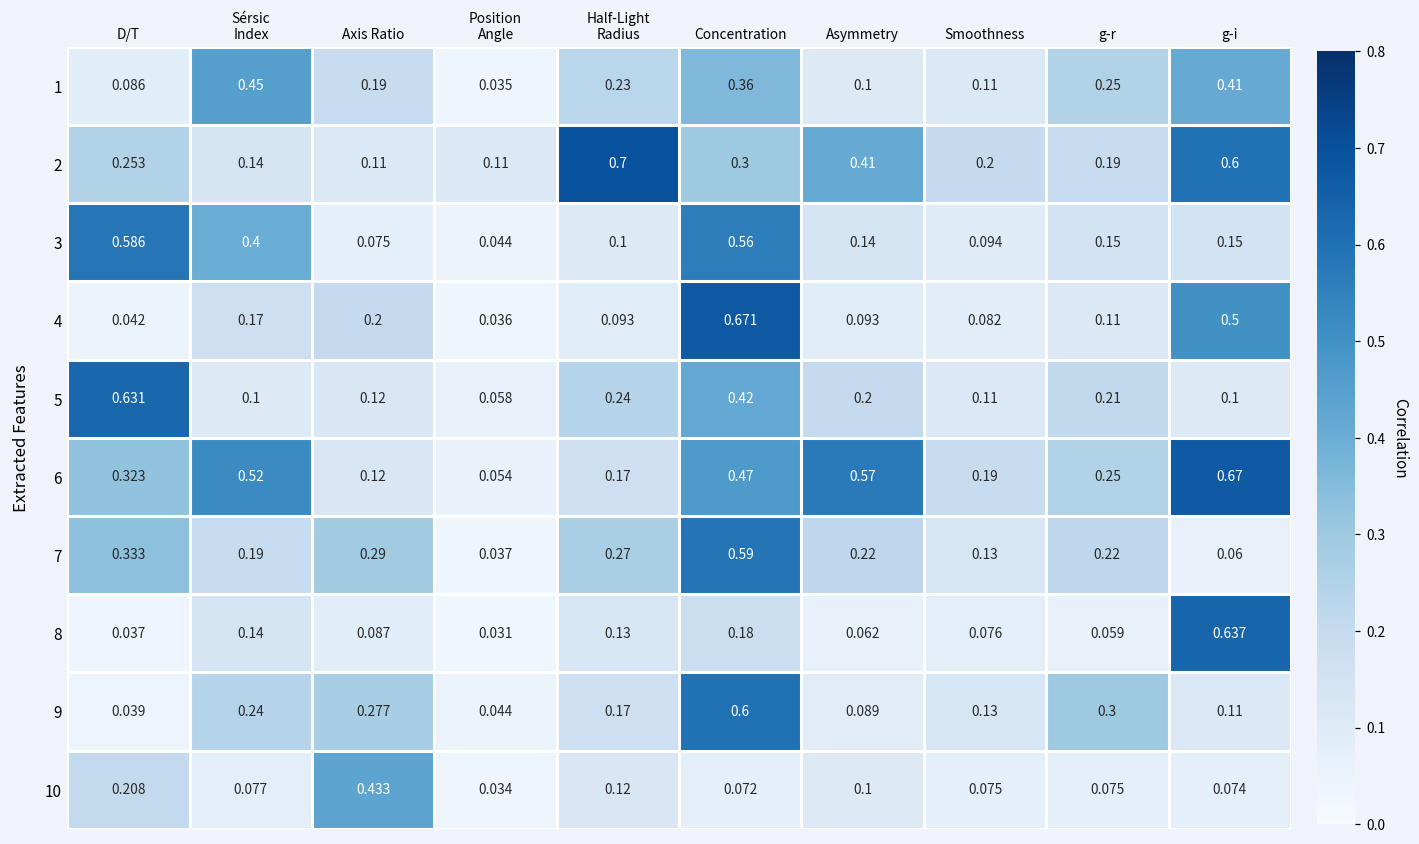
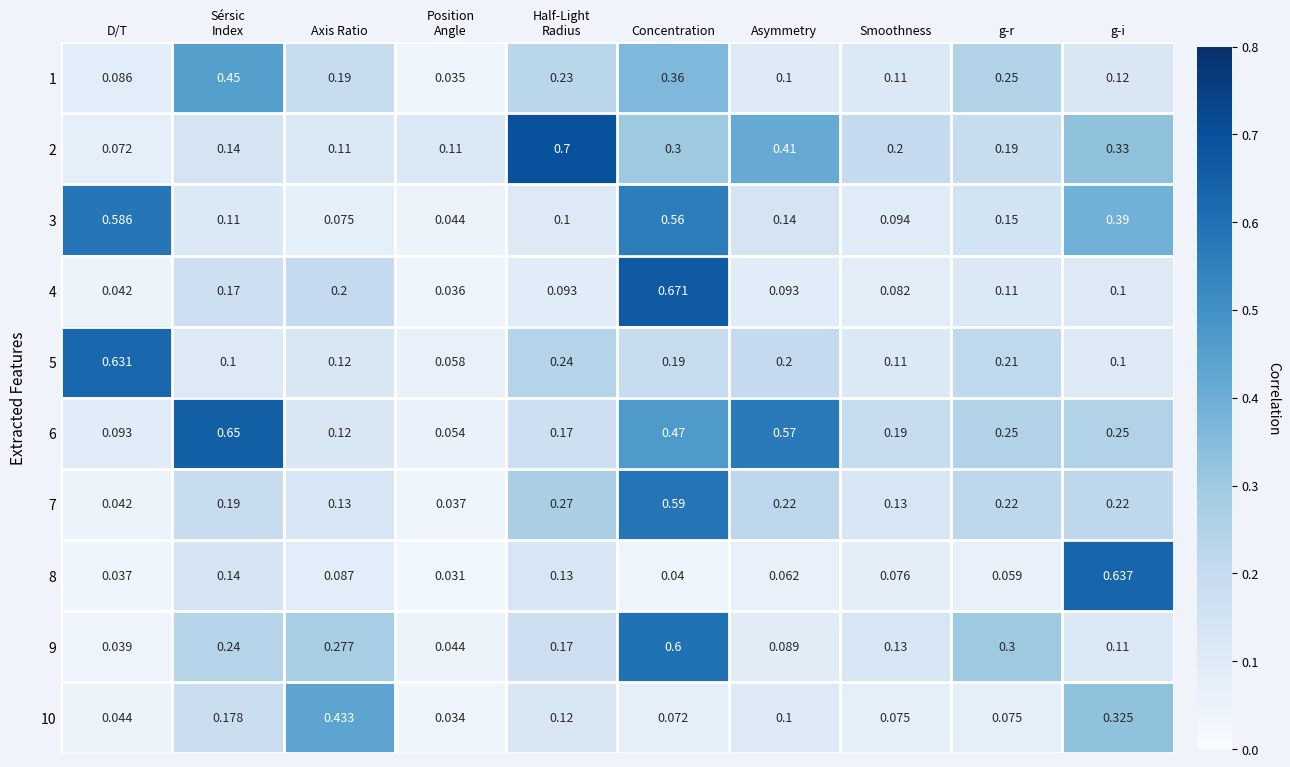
  {
    "1": {
      "D/T": 0.086,
      "Sérsic Index": 0.45,
      "Axis Ratio": 0.19,
      "Position Angle": 0.035,
      "Half-Light Radius": 0.23,
      "Concentration": 0.36,
      "Asymmetry": 0.1,
      "Smoothness": 0.11,
      "g-r": 0.25,
-     "g-i": 0.41
+     "g-i": 0.12
    },
    "2": {
-     "D/T": 0.253,
+     "D/T": 0.072,
      "Sérsic Index": 0.14,
      "Axis Ratio": 0.11,
      "Position Angle": 0.11,
      "Half-Light Radius": 0.7,
      "Concentration": 0.3,
      "Asymmetry": 0.41,
      "Smoothness": 0.2,
      "g-r": 0.19,
-     "g-i": 0.6
+     "g-i": 0.33
    },
    "3": {
      "D/T": 0.586,
-     "Sérsic Index": 0.4,
+     "Sérsic Index": 0.11,
      "Axis Ratio": 0.075,
      "Position Angle": 0.044,
      "Half-Light Radius": 0.1,
      "Concentration": 0.56,
      "Asymmetry": 0.14,
      "Smoothness": 0.094,
      "g-r": 0.15,
-     "g-i": 0.15
+     "g-i": 0.39
    },
    "4": {
      "D/T": 0.042,
      "Sérsic Index": 0.17,
      "Axis Ratio": 0.2,
      "Position Angle": 0.036,
      "Half-Light Radius": 0.093,
      "Concentration": 0.671,
      "Asymmetry": 0.093,
      "Smoothness": 0.082,
      "g-r": 0.11,
-     "g-i": 0.5
+     "g-i": 0.1
    },
    "5": {
      "D/T": 0.631,
      "Sérsic Index": 0.1,
      "Axis Ratio": 0.12,
      "Position Angle": 0.058,
      "Half-Light Radius": 0.24,
-     "Concentration": 0.42,
+     "Concentration": 0.19,
      "Asymmetry": 0.2,
      "Smoothness": 0.11,
      "g-r": 0.21,
      "g-i": 0.1
    },
    "6": {
-     "D/T": 0.323,
-     "Sérsic Index": 0.52,
+     "D/T": 0.093,
+     "Sérsic Index": 0.65,
      "Axis Ratio": 0.12,
      "Position Angle": 0.054,
      "Half-Light Radius": 0.17,
      "Concentration": 0.47,
      "Asymmetry": 0.57,
      "Smoothness": 0.19,
      "g-r": 0.25,
-     "g-i": 0.67
+     "g-i": 0.25
    },
    "7": {
-     "D/T": 0.333,
+     "D/T": 0.042,
      "Sérsic Index": 0.19,
-     "Axis Ratio": 0.29,
+     "Axis Ratio": 0.13,
      "Position Angle": 0.037,
      "Half-Light Radius": 0.27,
      "Concentration": 0.59,
      "Asymmetry": 0.22,
      "Smoothness": 0.13,
      "g-r": 0.22,
-     "g-i": 0.06
+     "g-i": 0.22
    },
    "8": {
      "D/T": 0.037,
      "Sérsic Index": 0.14,
      "Axis Ratio": 0.087,
      "Position Angle": 0.031,
      "Half-Light Radius": 0.13,
-     "Concentration": 0.18,
+     "Concentration": 0.04,
      "Asymmetry": 0.062,
      "Smoothness": 0.076,
      "g-r": 0.059,
      "g-i": 0.637
    },
    "9": {
      "D/T": 0.039,
      "Sérsic Index": 0.24,
      "Axis Ratio": 0.277,
      "Position Angle": 0.044,
      "Half-Light Radius": 0.17,
      "Concentration": 0.6,
      "Asymmetry": 0.089,
      "Smoothness": 0.13,
      "g-r": 0.3,
      "g-i": 0.11
    },
    "10": {
-     "D/T": 0.208,
-     "Sérsic Index": 0.077,
+     "D/T": 0.044,
+     "Sérsic Index": 0.178,
      "Axis Ratio": 0.433,
      "Position Angle": 0.034,
      "Half-Light Radius": 0.12,
      "Concentration": 0.072,
      "Asymmetry": 0.1,
      "Smoothness": 0.075,
      "g-r": 0.075,
-     "g-i": 0.074
+     "g-i": 0.325
    }
  }
